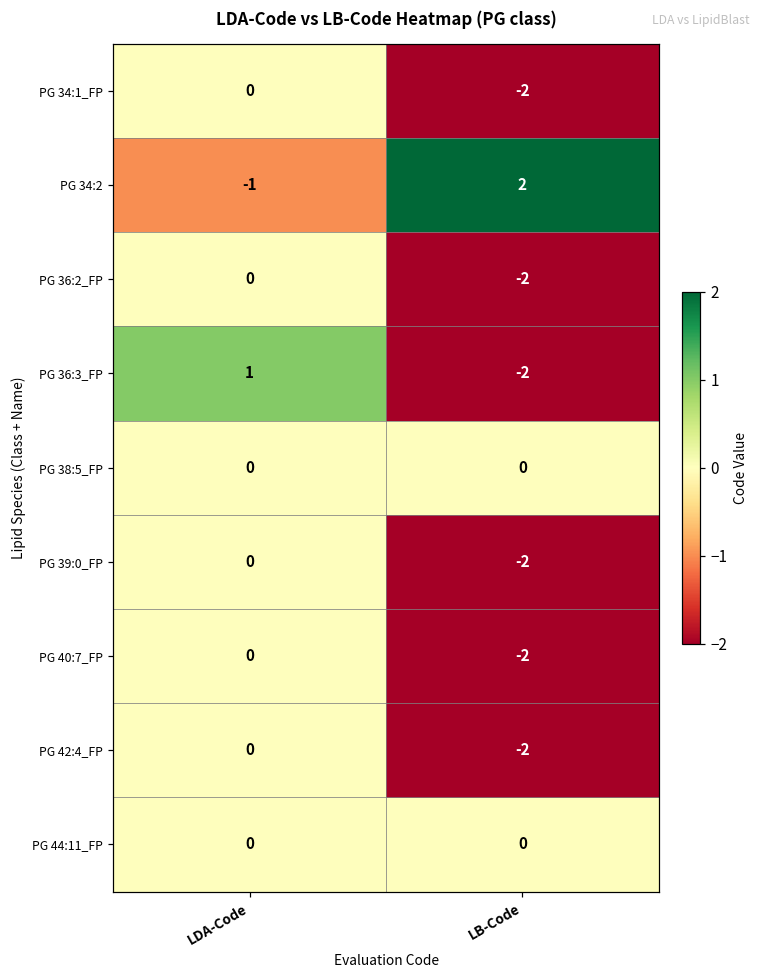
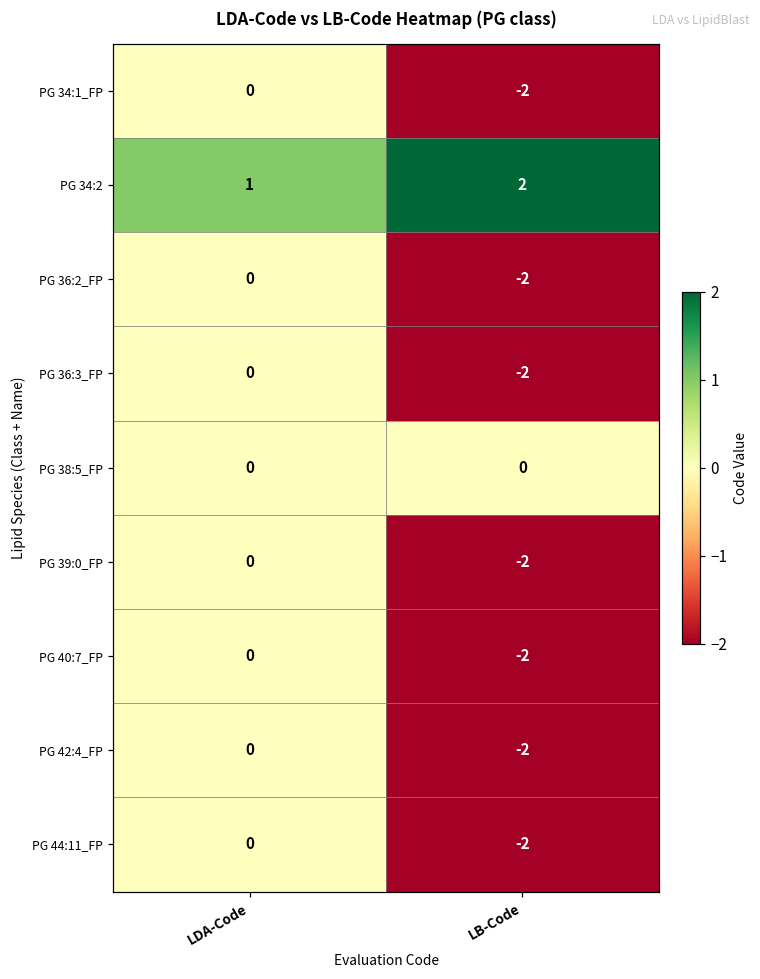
  {
    "PG 34:1_FP": {
      "LDA-Code": 0,
      "LB-Code": -2
    },
    "PG 34:2": {
-     "LDA-Code": -1,
+     "LDA-Code": 1,
      "LB-Code": 2
    },
    "PG 36:2_FP": {
      "LDA-Code": 0,
      "LB-Code": -2
    },
    "PG 36:3_FP": {
-     "LDA-Code": 1,
+     "LDA-Code": 0,
      "LB-Code": -2
    },
    "PG 38:5_FP": {
      "LDA-Code": 0,
      "LB-Code": 0
    },
    "PG 39:0_FP": {
      "LDA-Code": 0,
      "LB-Code": -2
    },
    "PG 40:7_FP": {
      "LDA-Code": 0,
      "LB-Code": -2
    },
    "PG 42:4_FP": {
      "LDA-Code": 0,
      "LB-Code": -2
    },
    "PG 44:11_FP": {
      "LDA-Code": 0,
-     "LB-Code": 0
+     "LB-Code": -2
    }
  }
